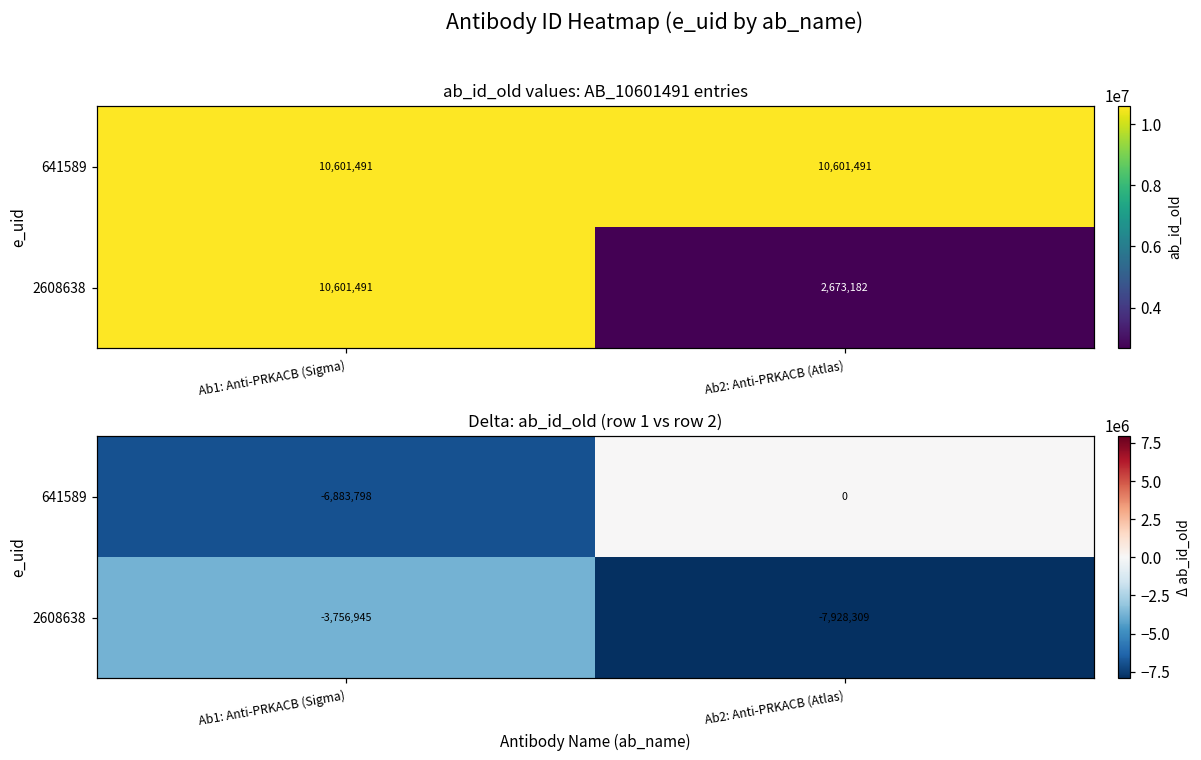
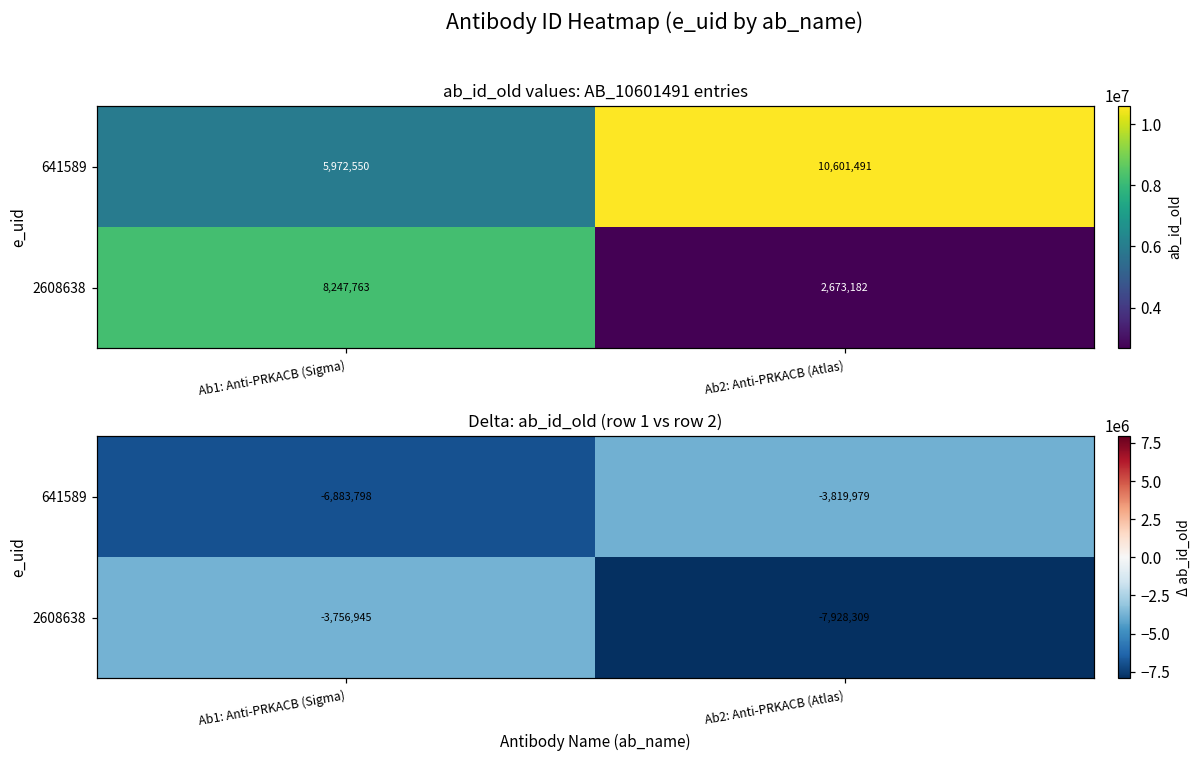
  {
    "ab_id_old values: AB_10601491 entries": {
      "641589": {
-       "Ab1: Anti-PRKACB (Sigma)": "10,601,491",
+       "Ab1: Anti-PRKACB (Sigma)": "5,972,550",
        "Ab2: Anti-PRKACB (Atlas)": "10,601,491"
      },
      "2608638": {
-       "Ab1: Anti-PRKACB (Sigma)": "10,601,491",
+       "Ab1: Anti-PRKACB (Sigma)": "8,247,763",
        "Ab2: Anti-PRKACB (Atlas)": "2,673,182"
      }
    },
    "Delta: ab_id_old (row 1 vs row 2)": {
      "641589": {
        "Ab1: Anti-PRKACB (Sigma)": "-6,883,798",
-       "Ab2: Anti-PRKACB (Atlas)": "0"
+       "Ab2: Anti-PRKACB (Atlas)": "-3,819,979"
      },
      "2608638": {
        "Ab1: Anti-PRKACB (Sigma)": "-3,756,945",
        "Ab2: Anti-PRKACB (Atlas)": "-7,928,309"
      }
    }
  }
